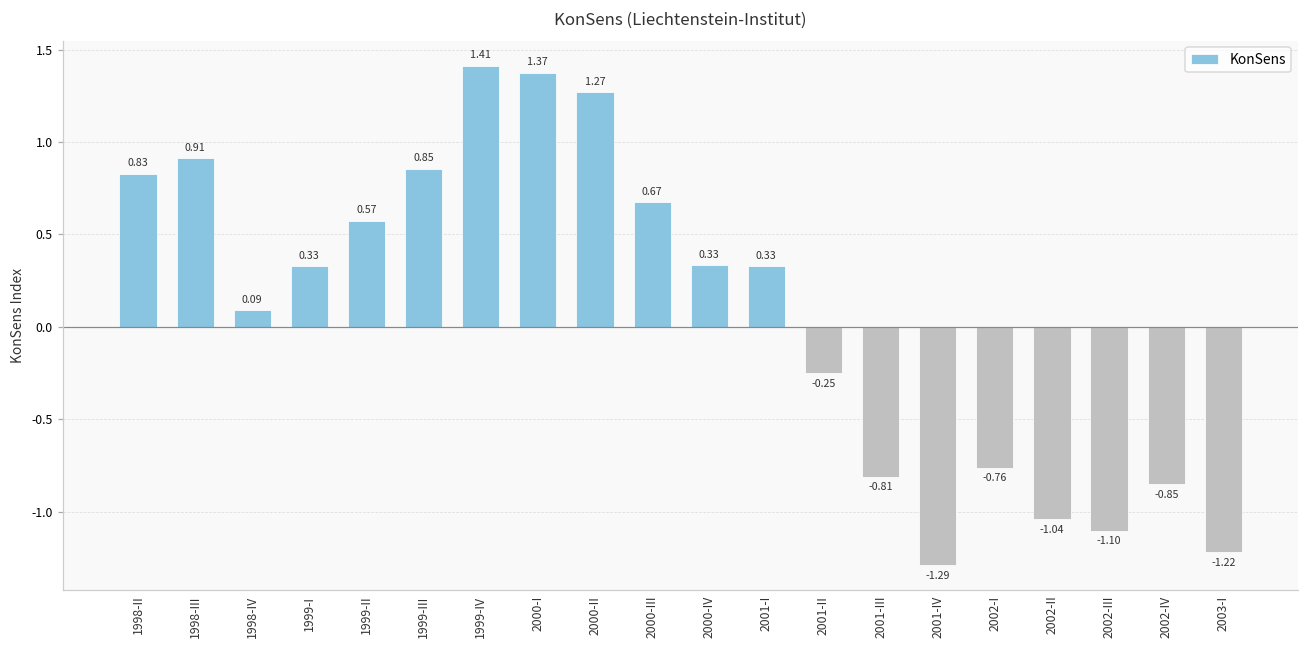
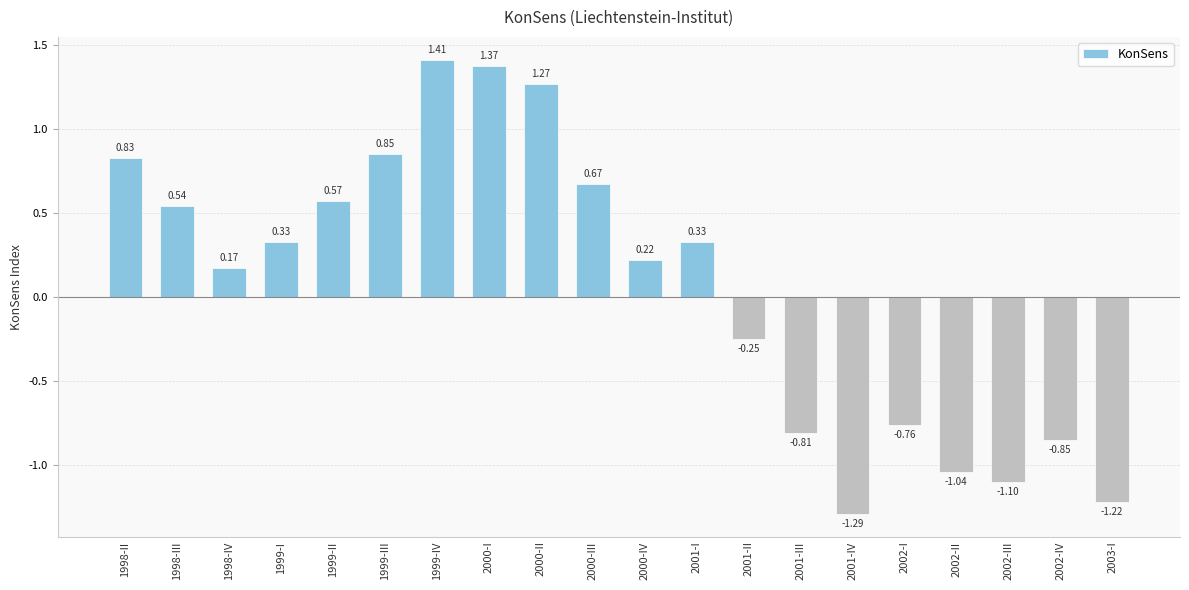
  {
    "1998-II": 0.83,
-   "1998-III": 0.91,
-   "1998-IV": 0.09,
+   "1998-III": 0.54,
+   "1998-IV": 0.17,
    "1999-I": 0.33,
    "1999-II": 0.57,
    "1999-III": 0.85,
    "1999-IV": 1.41,
    "2000-I": 1.37,
    "2000-II": 1.27,
    "2000-III": 0.67,
-   "2000-IV": 0.33,
+   "2000-IV": 0.22,
    "2001-I": 0.33,
    "2001-II": -0.25,
    "2001-III": -0.81,
    "2001-IV": -1.29,
    "2002-I": -0.76,
    "2002-II": -1.04,
    "2002-III": -1.10,
    "2002-IV": -0.85,
    "2003-I": -1.22
  }
